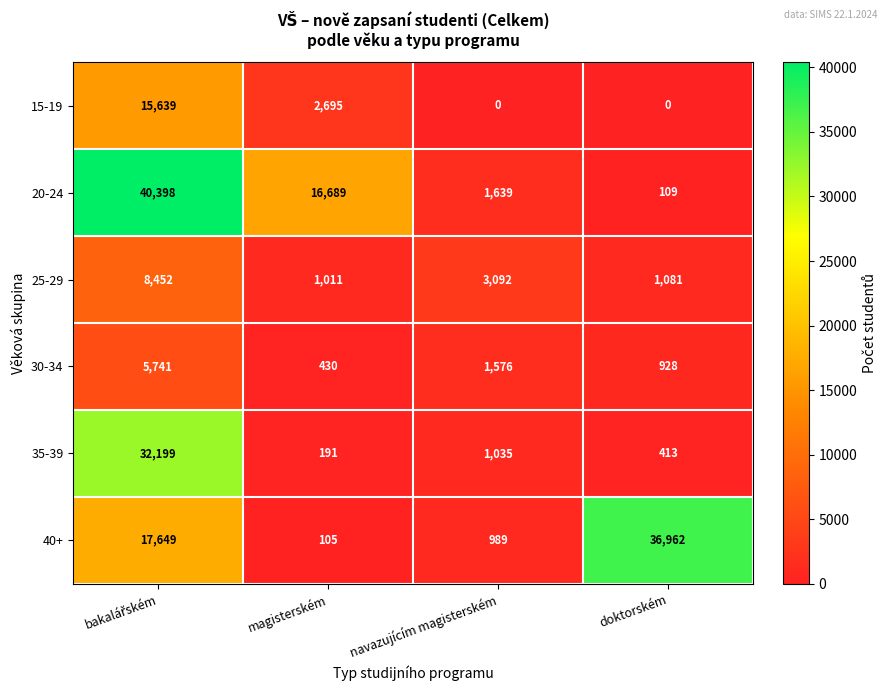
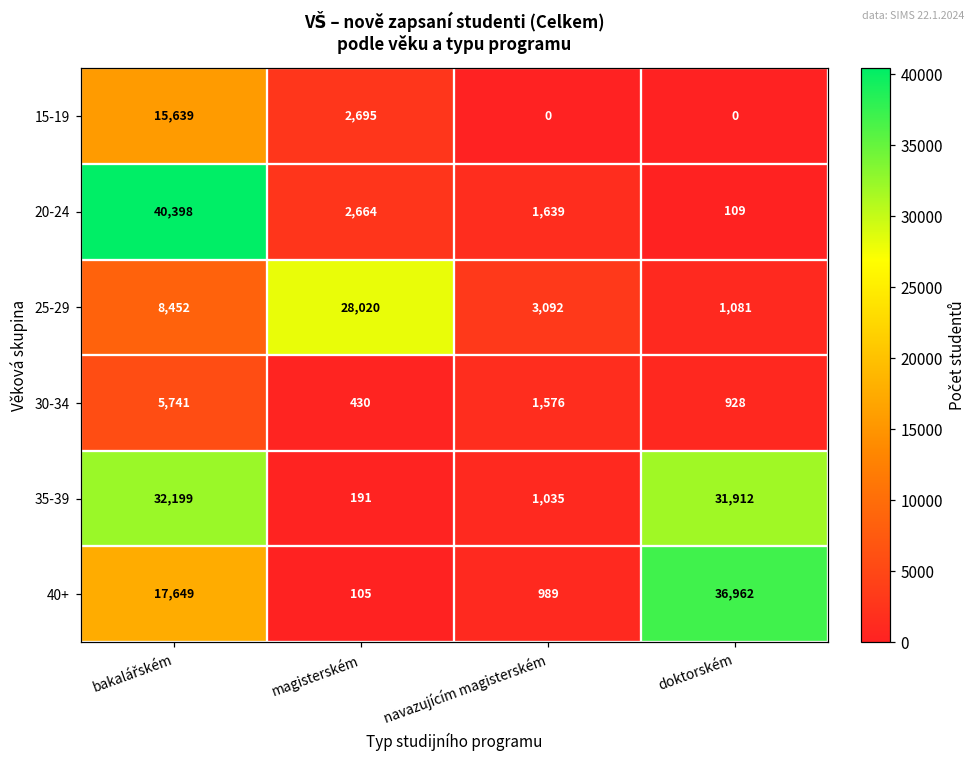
  {
    "15-19": {
      "bakalářském": "15,639",
      "magisterském": "2,695",
      "navazujícím magisterském": "0",
      "doktorském": "0"
    },
    "20-24": {
      "bakalářském": "40,398",
-     "magisterském": "16,689",
+     "magisterském": "2,664",
      "navazujícím magisterském": "1,639",
      "doktorském": "109"
    },
    "25-29": {
      "bakalářském": "8,452",
-     "magisterském": "1,011",
+     "magisterském": "28,020",
      "navazujícím magisterském": "3,092",
      "doktorském": "1,081"
    },
    "30-34": {
      "bakalářském": "5,741",
      "magisterském": "430",
      "navazujícím magisterském": "1,576",
      "doktorském": "928"
    },
    "35-39": {
      "bakalářském": "32,199",
      "magisterském": "191",
      "navazujícím magisterském": "1,035",
-     "doktorském": "413"
+     "doktorském": "31,912"
    },
    "40+": {
      "bakalářském": "17,649",
      "magisterském": "105",
      "navazujícím magisterském": "989",
      "doktorském": "36,962"
    }
  }
